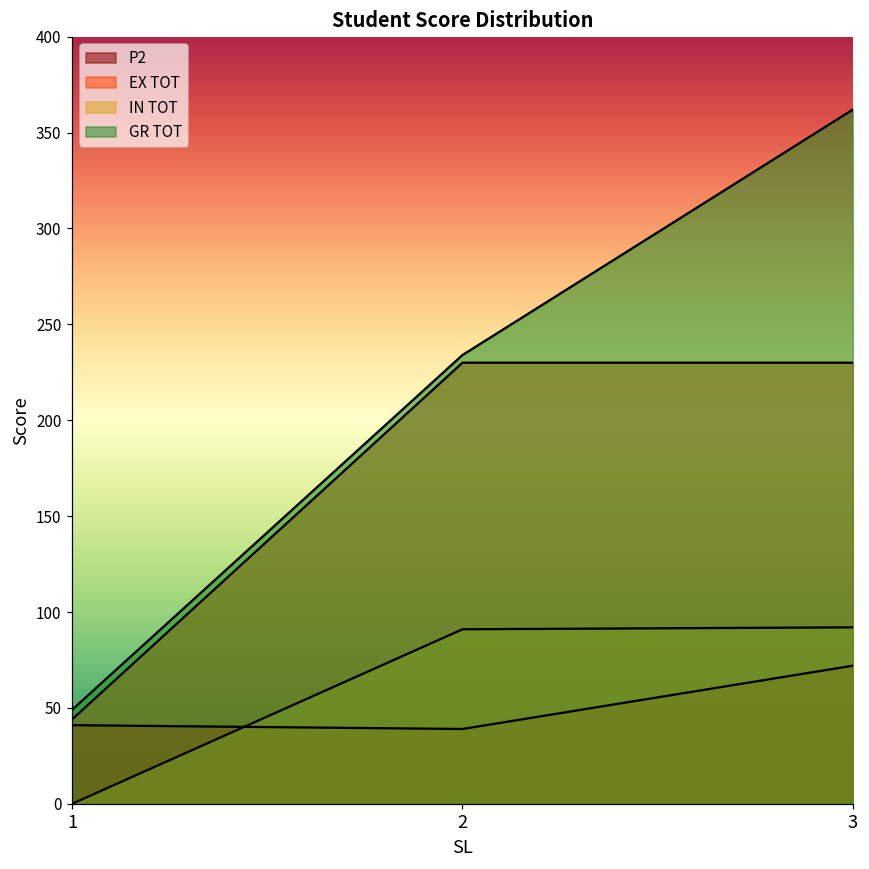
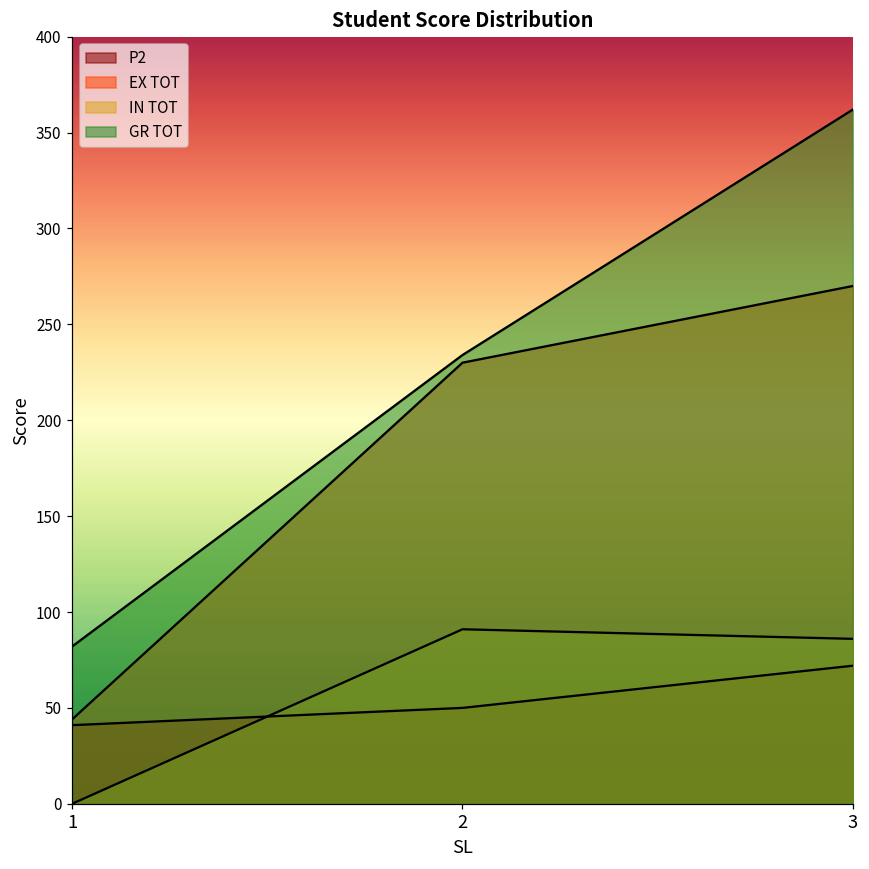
  {
    "P2": {
      "1": 41,
-     "2": 39,
+     "2": 50,
      "3": 72
    },
    "EX TOT": {
      "1": 44,
      "2": 230,
-     "3": 230
+     "3": 270
    },
    "IN TOT": {
      "1": 0,
      "2": 91,
-     "3": 92
+     "3": 86
    },
    "GR TOT": {
-     "1": 49,
+     "1": 82,
      "2": 234,
      "3": 362
    }
  }
